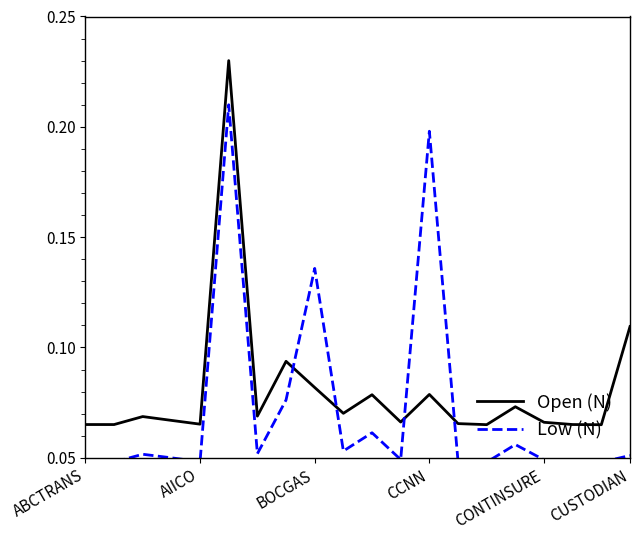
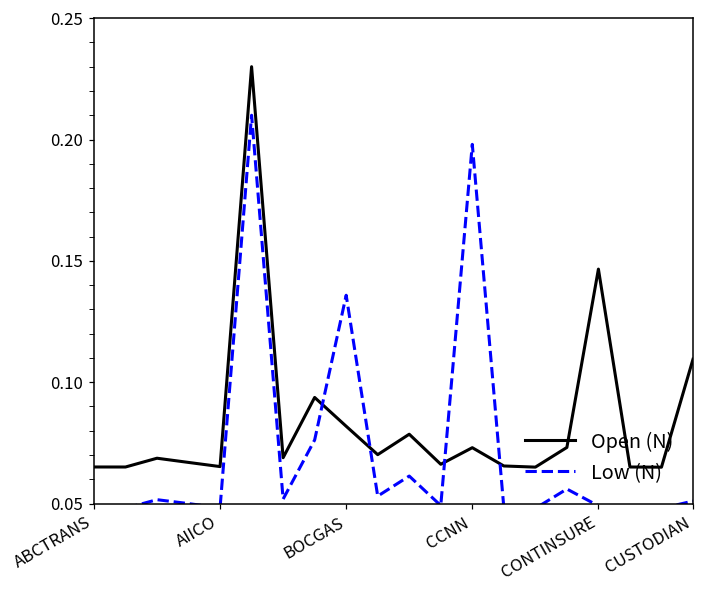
  {
    "Open (N)": {
      "ABCTRANS": 0.065,
      "AIICO": 0.065,
      "BOCGAS": 0.082,
-     "CCNN": 0.079,
-     "CONTINSURE": 0.066,
+     "CCNN": 0.073,
+     "CONTINSURE": 0.147,
      "CUSTODIAN": 0.109
    },
    "Low (N)": {
      "BOCGAS": 0.136,
      "CCNN": 0.198,
      "CONTINSURE": 0.049,
      "CUSTODIAN": 0.051
    }
  }
